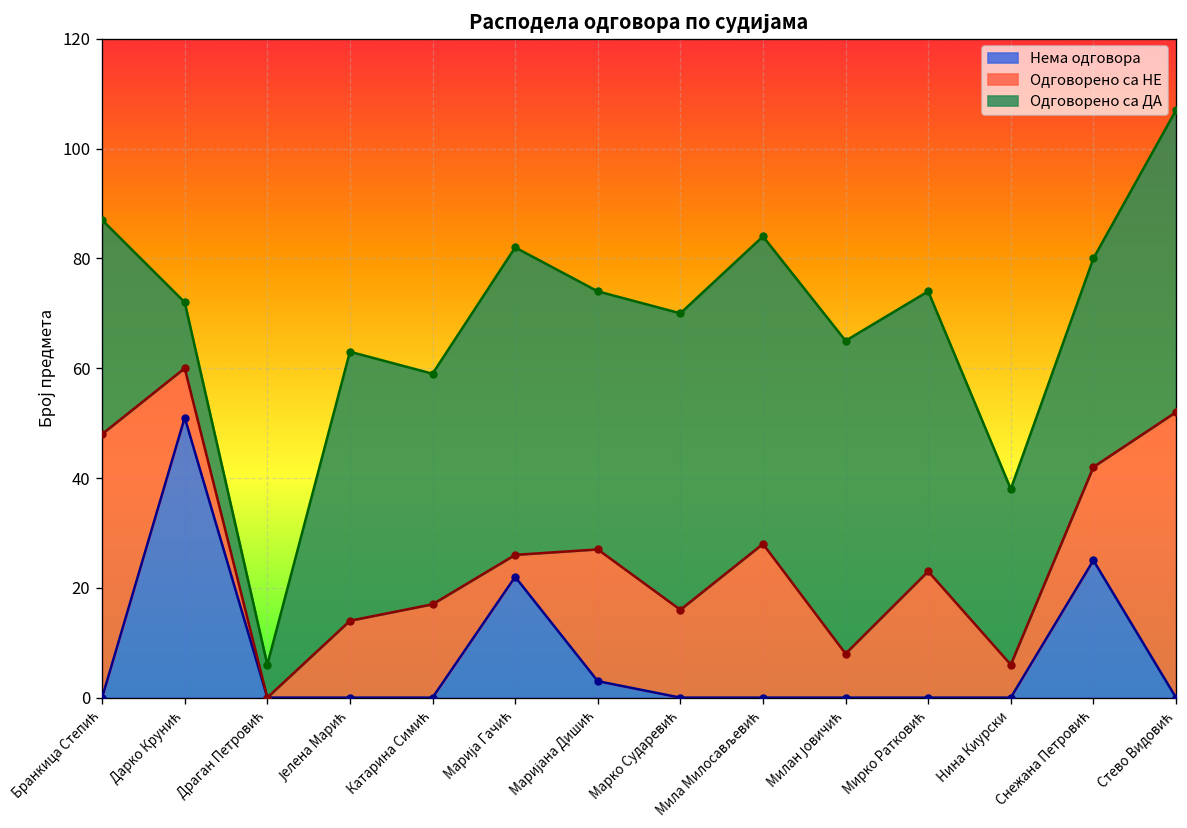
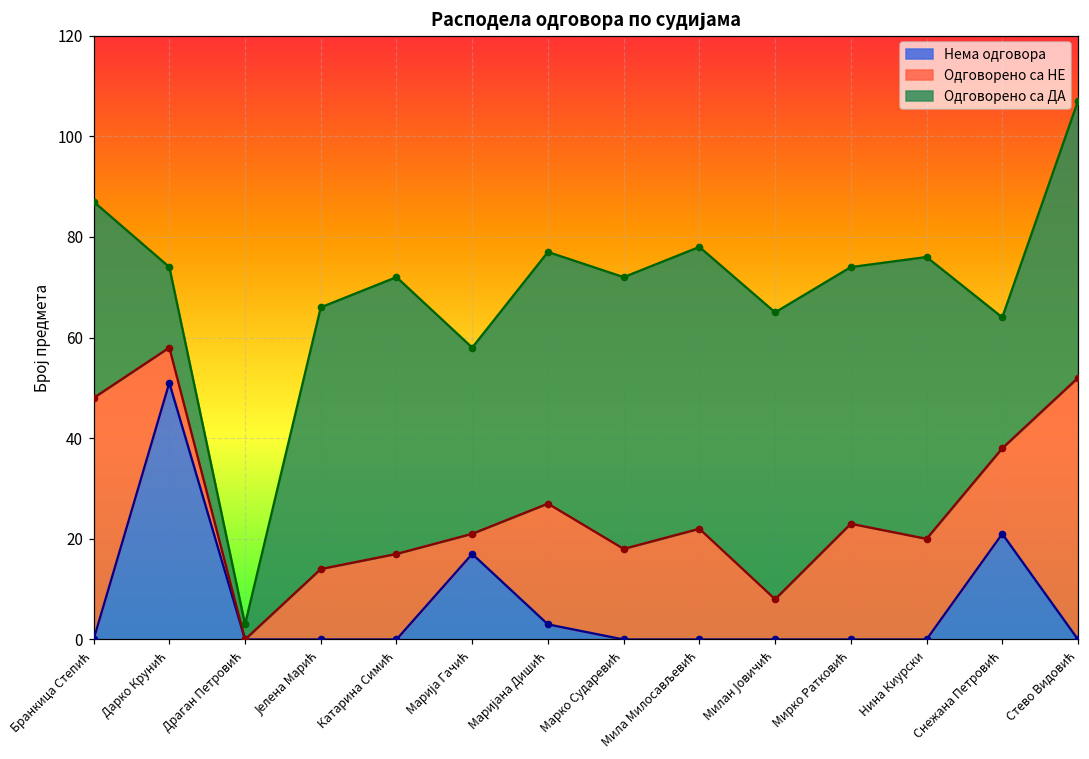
  {
    "Нема одговора": {
      "Бранкица Степић": 0,
      "Дарко Крунић": 51,
      "Јелена Марић": 0,
      "Катарина Симић": 0,
-     "Марија Гачић": 22,
+     "Марија Гачић": 17,
      "Маријана Дишић": 3,
      "Марко Сударевић": 0,
      "Мила Милосављевић": 0,
      "Милан Јовичић": 0,
      "Мирко Ратковић": 0,
      "Нина Киурски": 0,
-     "Снежана Петровић": 25,
+     "Снежана Петровић": 21,
      "Стево Видовић": 0
    },
    "Одговорено са НЕ": {
      "Бранкица Степић": 48,
-     "Дарко Крунић": 9,
+     "Дарко Крунић": 7,
      "Јелена Марић": 14,
      "Катарина Симић": 17,
      "Марија Гачић": 4,
      "Маријана Дишић": 24,
-     "Марко Сударевић": 16,
-     "Мила Милосављевић": 28,
+     "Марко Сударевић": 18,
+     "Мила Милосављевић": 22,
      "Милан Јовичић": 8,
      "Мирко Ратковић": 23,
-     "Нина Киурски": 6,
+     "Нина Киурски": 20,
      "Снежана Петровић": 17,
      "Стево Видовић": 52
    },
    "Одговорено са ДА": {
      "Бранкица Степић": 39,
-     "Дарко Крунић": 12,
-     "Драган Петровић": 6,
-     "Јелена Марић": 49,
-     "Катарина Симић": 42,
-     "Марија Гачић": 56,
-     "Маријана Дишић": 47,
+     "Дарко Крунић": 16,
+     "Драган Петровић": 3,
+     "Јелена Марић": 52,
+     "Катарина Симић": 55,
+     "Марија Гачић": 37,
+     "Маријана Дишић": 50,
      "Марко Сударевић": 54,
      "Мила Милосављевић": 56,
      "Милан Јовичић": 57,
      "Мирко Ратковић": 51,
-     "Нина Киурски": 32,
-     "Снежана Петровић": 38,
+     "Нина Киурски": 56,
+     "Снежана Петровић": 26,
      "Стево Видовић": 55
    }
  }
